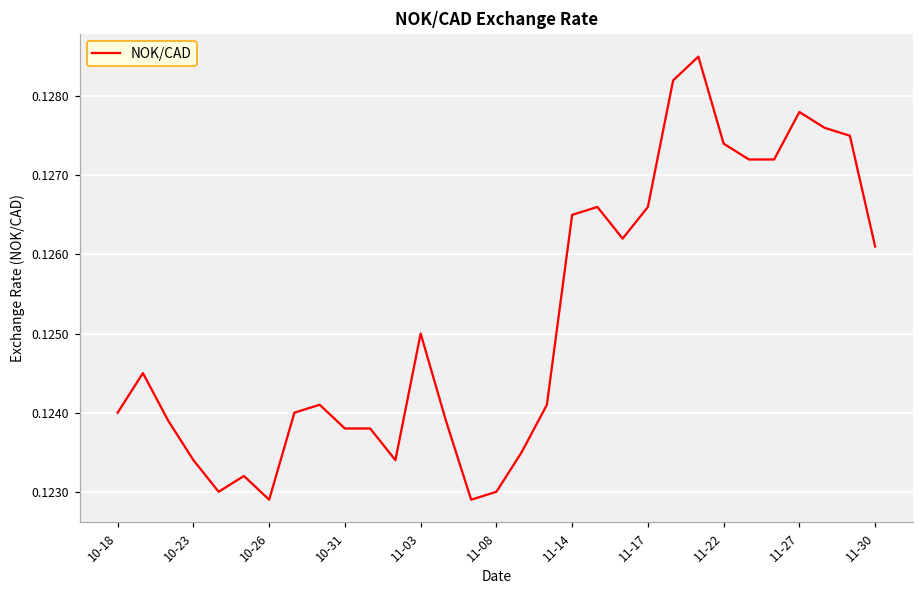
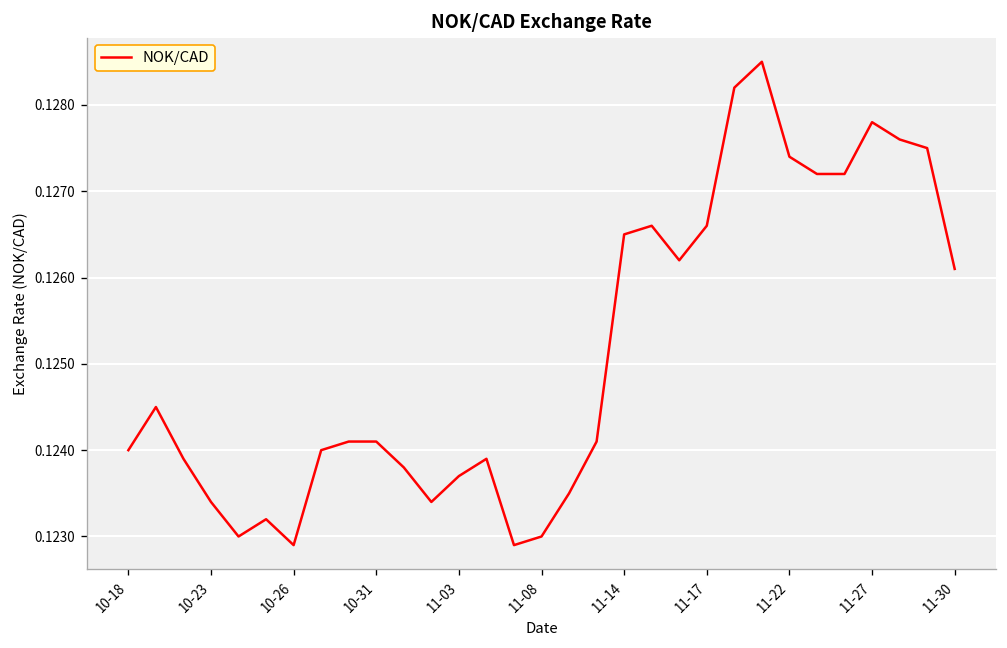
  {
    "10-18": 0.1240,
    "10-23": 0.1234,
    "10-26": 0.1229,
-   "10-31": 0.1238,
-   "11-03": 0.1250,
+   "10-31": 0.1241,
+   "11-03": 0.1237,
    "11-08": 0.1230,
    "11-14": 0.1265,
    "11-17": 0.1266,
    "11-22": 0.1274,
    "11-27": 0.1278,
    "11-30": 0.1261
  }
